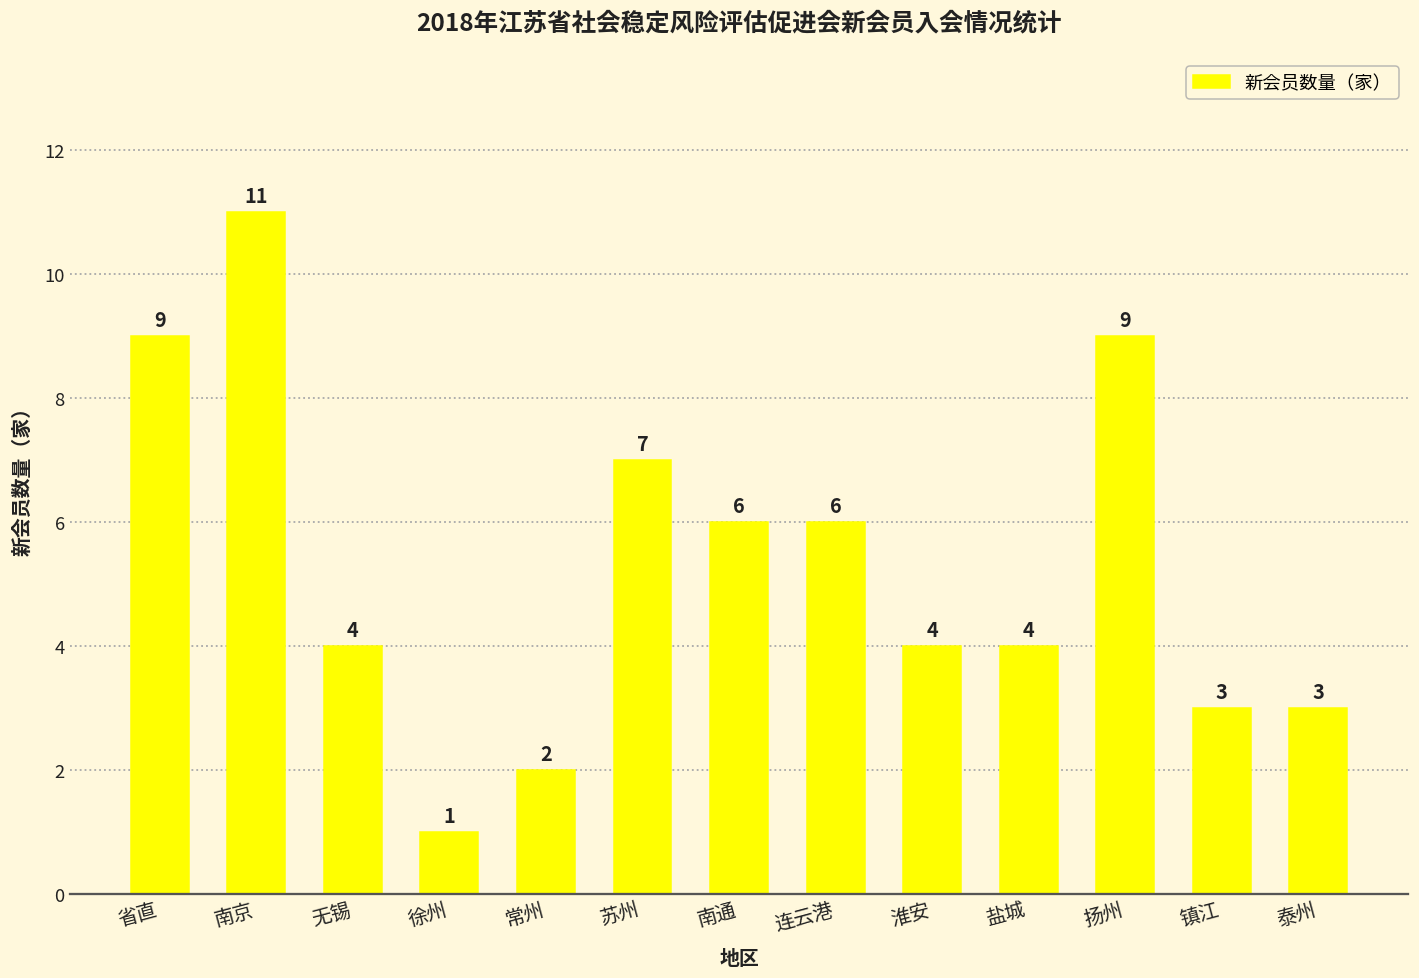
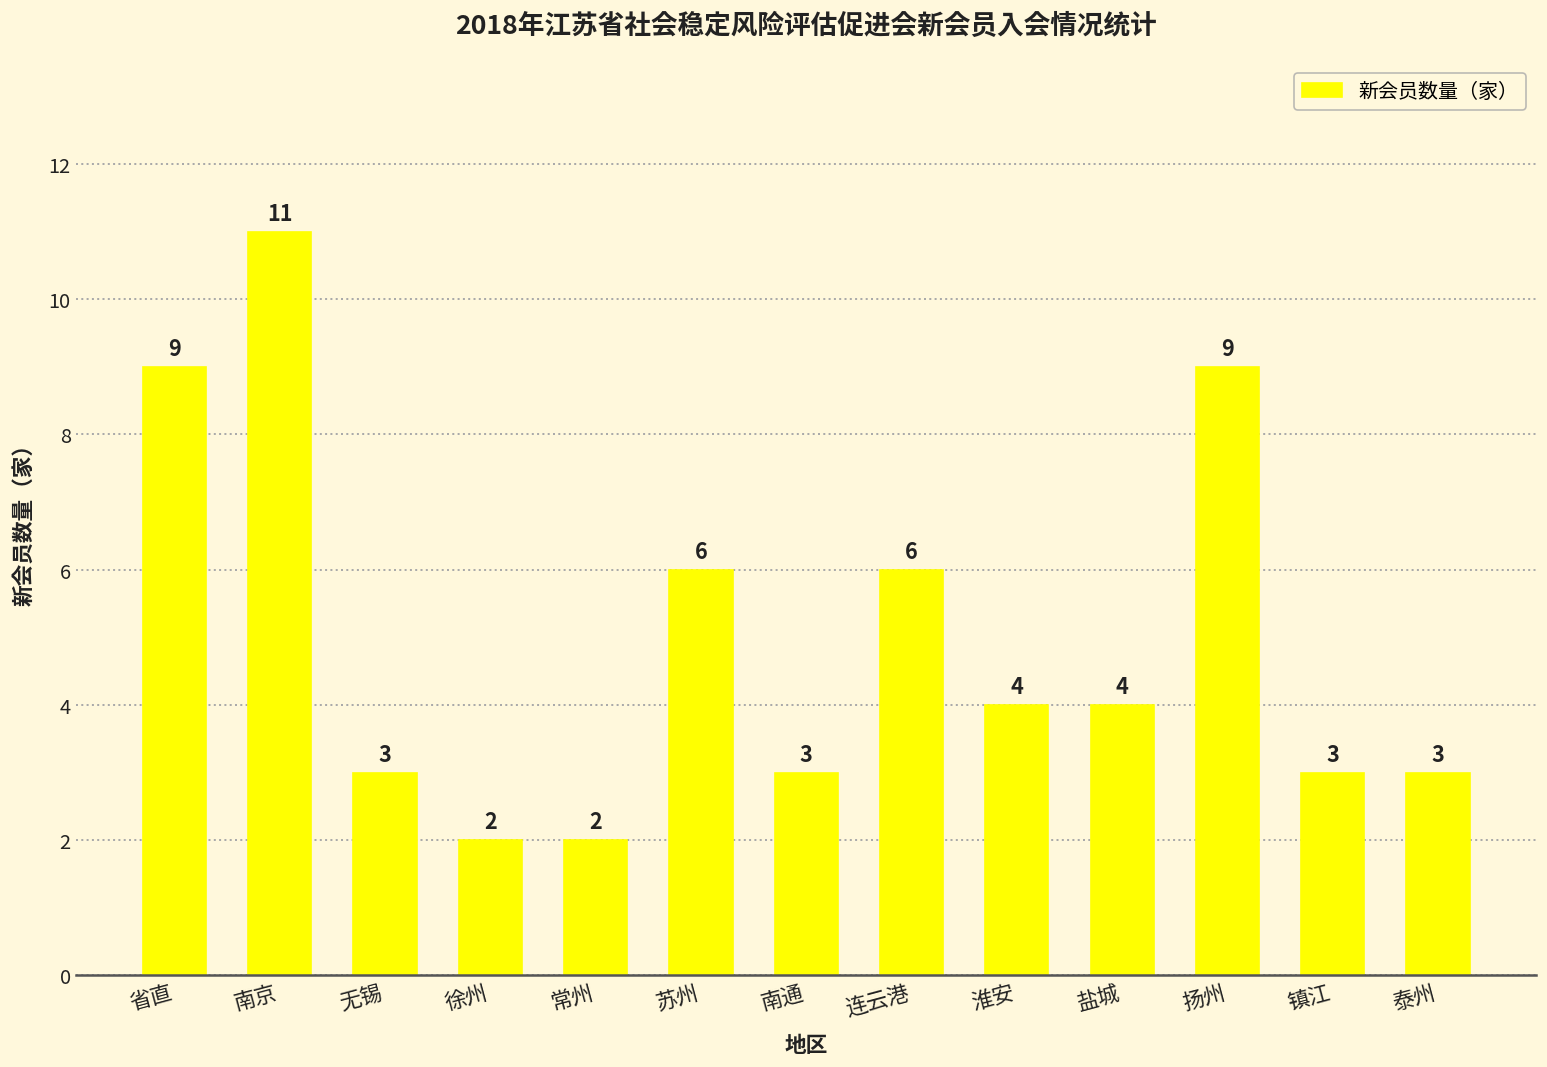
  {
    "省直": 9,
    "南京": 11,
-   "无锡": 4,
-   "徐州": 1,
+   "无锡": 3,
+   "徐州": 2,
    "常州": 2,
-   "苏州": 7,
-   "南通": 6,
+   "苏州": 6,
+   "南通": 3,
    "连云港": 6,
    "淮安": 4,
    "盐城": 4,
    "扬州": 9,
    "镇江": 3,
    "泰州": 3
  }
